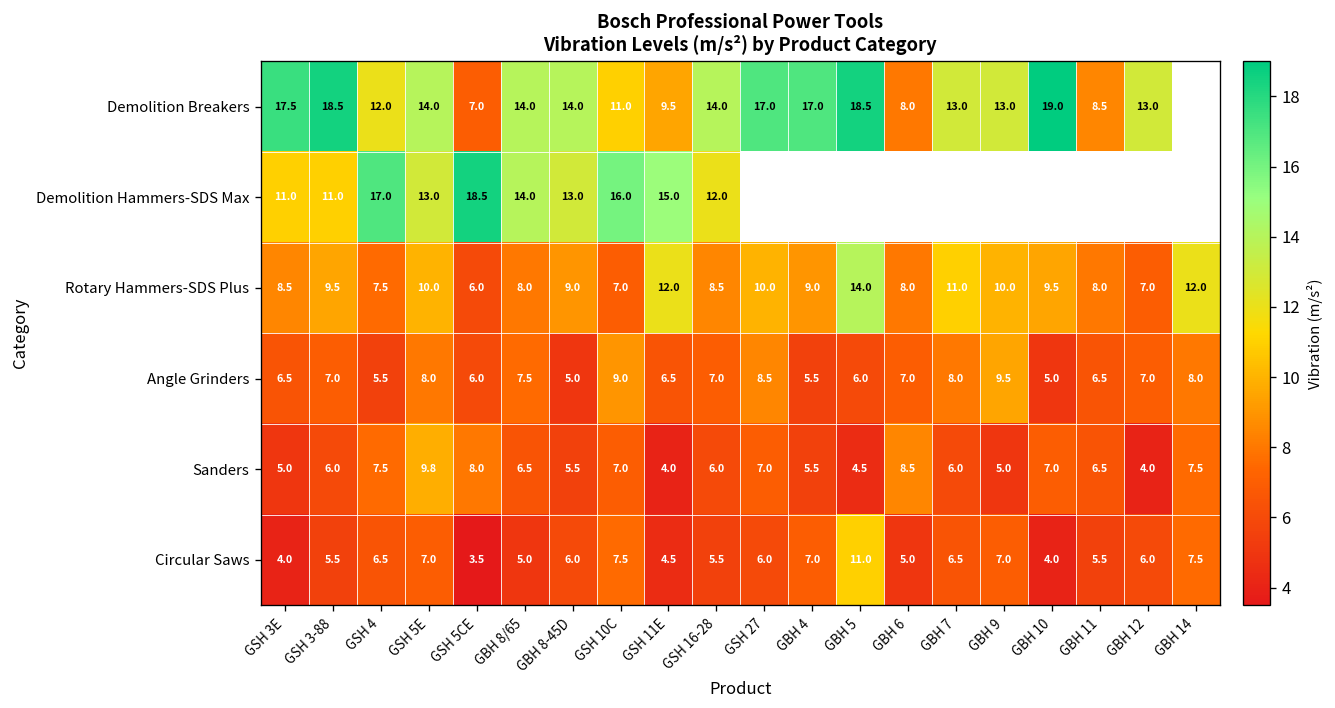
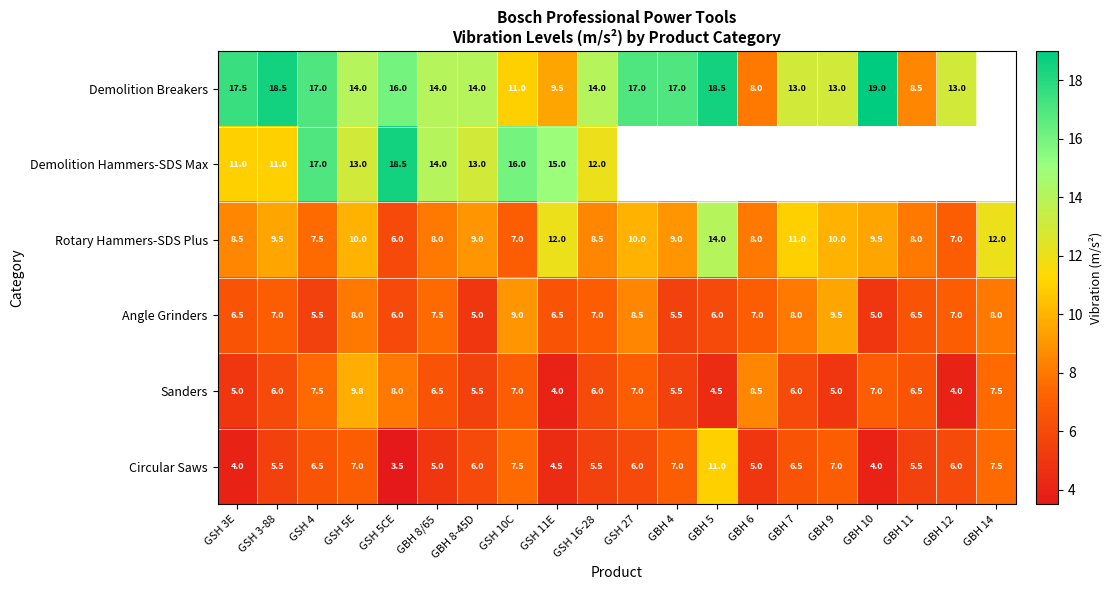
  {
    "Demolition Breakers": {
      "GSH 3E": 17.5,
      "GSH 3-88": 18.5,
-     "GSH 4": 12.0,
+     "GSH 4": 17.0,
      "GSH 5E": 14.0,
-     "GSH 5CE": 7.0,
+     "GSH 5CE": 16.0,
      "GBH 8/65": 14.0,
      "GBH 8-45D": 14.0,
      "GSH 10C": 11.0,
      "GSH 11E": 9.5,
      "GSH 16-28": 14.0,
      "GSH 27": 17.0,
      "GBH 4": 17.0,
      "GBH 5": 18.5,
      "GBH 6": 8.0,
      "GBH 7": 13.0,
      "GBH 9": 13.0,
      "GBH 10": 19.0,
      "GBH 11": 8.5,
      "GBH 12": 13.0
    },
    "Demolition Hammers-SDS Max": {
      "GSH 3E": 11.0,
      "GSH 3-88": 11.0,
      "GSH 4": 17.0,
      "GSH 5E": 13.0,
      "GSH 5CE": 18.5,
      "GBH 8/65": 14.0,
      "GBH 8-45D": 13.0,
      "GSH 10C": 16.0,
      "GSH 11E": 15.0,
      "GSH 16-28": 12.0
    },
    "Rotary Hammers-SDS Plus": {
      "GSH 3E": 8.5,
      "GSH 3-88": 9.5,
      "GSH 4": 7.5,
      "GSH 5E": 10.0,
      "GSH 5CE": 6.0,
      "GBH 8/65": 8.0,
      "GBH 8-45D": 9.0,
      "GSH 10C": 7.0,
      "GSH 11E": 12.0,
      "GSH 16-28": 8.5,
      "GSH 27": 10.0,
      "GBH 4": 9.0,
      "GBH 5": 14.0,
      "GBH 6": 8.0,
      "GBH 7": 11.0,
      "GBH 9": 10.0,
      "GBH 10": 9.5,
      "GBH 11": 8.0,
      "GBH 12": 7.0,
      "GBH 14": 12.0
    },
    "Angle Grinders": {
      "GSH 3E": 6.5,
      "GSH 3-88": 7.0,
      "GSH 4": 5.5,
      "GSH 5E": 8.0,
      "GSH 5CE": 6.0,
      "GBH 8/65": 7.5,
      "GBH 8-45D": 5.0,
      "GSH 10C": 9.0,
      "GSH 11E": 6.5,
      "GSH 16-28": 7.0,
      "GSH 27": 8.5,
      "GBH 4": 5.5,
      "GBH 5": 6.0,
      "GBH 6": 7.0,
      "GBH 7": 8.0,
      "GBH 9": 9.5,
      "GBH 10": 5.0,
      "GBH 11": 6.5,
      "GBH 12": 7.0,
      "GBH 14": 8.0
    },
    "Sanders": {
      "GSH 3E": 5.0,
      "GSH 3-88": 6.0,
      "GSH 4": 7.5,
      "GSH 5E": 9.8,
      "GSH 5CE": 8.0,
      "GBH 8/65": 6.5,
      "GBH 8-45D": 5.5,
      "GSH 10C": 7.0,
      "GSH 11E": 4.0,
      "GSH 16-28": 6.0,
      "GSH 27": 7.0,
      "GBH 4": 5.5,
      "GBH 5": 4.5,
      "GBH 6": 8.5,
      "GBH 7": 6.0,
      "GBH 9": 5.0,
      "GBH 10": 7.0,
      "GBH 11": 6.5,
      "GBH 12": 4.0,
      "GBH 14": 7.5
    },
    "Circular Saws": {
      "GSH 3E": 4.0,
      "GSH 3-88": 5.5,
      "GSH 4": 6.5,
      "GSH 5E": 7.0,
      "GSH 5CE": 3.5,
      "GBH 8/65": 5.0,
      "GBH 8-45D": 6.0,
      "GSH 10C": 7.5,
      "GSH 11E": 4.5,
      "GSH 16-28": 5.5,
      "GSH 27": 6.0,
      "GBH 4": 7.0,
      "GBH 5": 11.0,
      "GBH 6": 5.0,
      "GBH 7": 6.5,
      "GBH 9": 7.0,
      "GBH 10": 4.0,
      "GBH 11": 5.5,
      "GBH 12": 6.0,
      "GBH 14": 7.5
    }
  }
